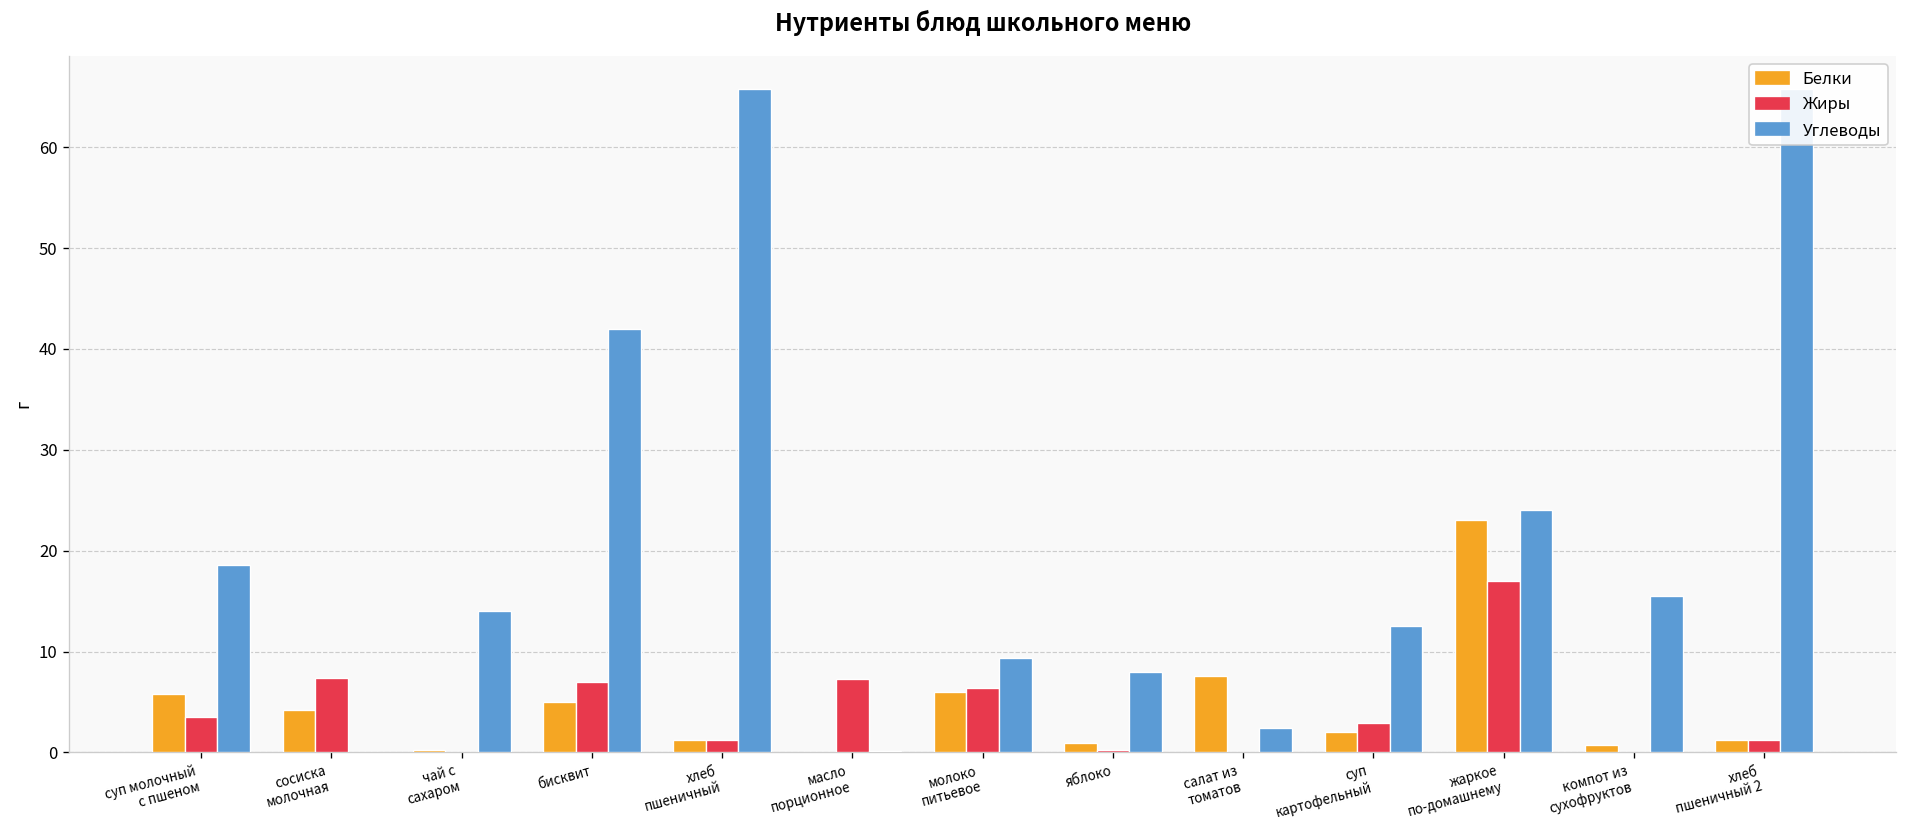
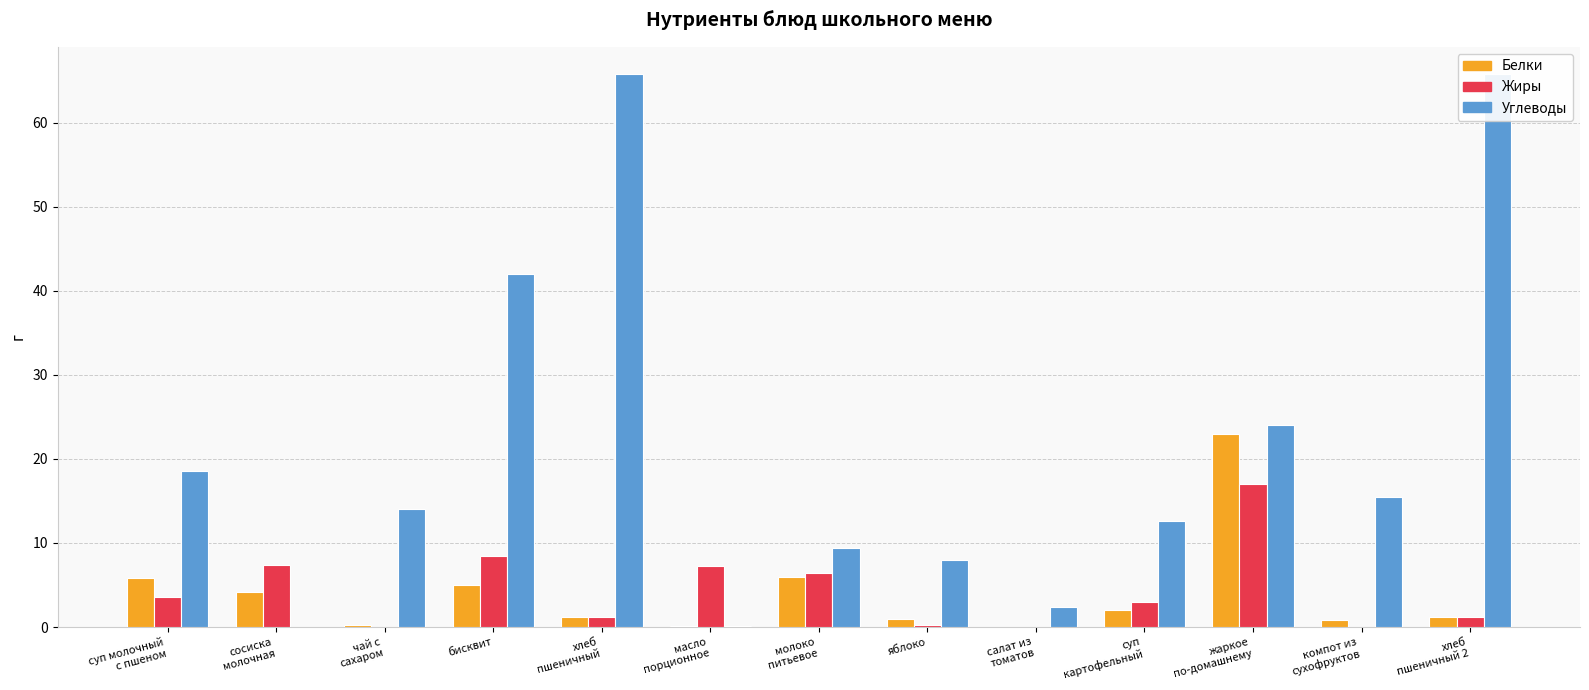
  {
    "Белки": {
      "суп молочный с пшеном": 6,
      "сосиска молочная": 4,
      "бисквит": 5,
      "хлеб пшеничный": 1,
      "молоко питьевое": 6,
      "яблоко": 1,
-     "салат из томатов": 8,
+     "салат из томатов": 0,
      "суп картофельный": 2,
      "жаркое по-домашнему": 23,
      "компот из сухофруктов": 1,
      "хлеб пшеничный 2": 1
    },
    "Жиры": {
      "суп молочный с пшеном": 4,
      "сосиска молочная": 7,
      "чай с сахаром": 0,
-     "бисквит": 7,
+     "бисквит": 8,
      "хлеб пшеничный": 1,
      "масло порционное": 7,
      "молоко питьевое": 6,
      "салат из томатов": 0,
      "суп картофельный": 3,
      "жаркое по-домашнему": 17,
      "хлеб пшеничный 2": 1
    },
    "Углеводы": {
      "суп молочный с пшеном": 19,
      "сосиска молочная": 0,
      "чай с сахаром": 14,
      "бисквит": 42,
      "хлеб пшеничный": 66,
      "молоко питьевое": 9,
      "яблоко": 8,
      "салат из томатов": 2,
      "суп картофельный": 13,
      "жаркое по-домашнему": 24,
      "компот из сухофруктов": 16
    }
  }
